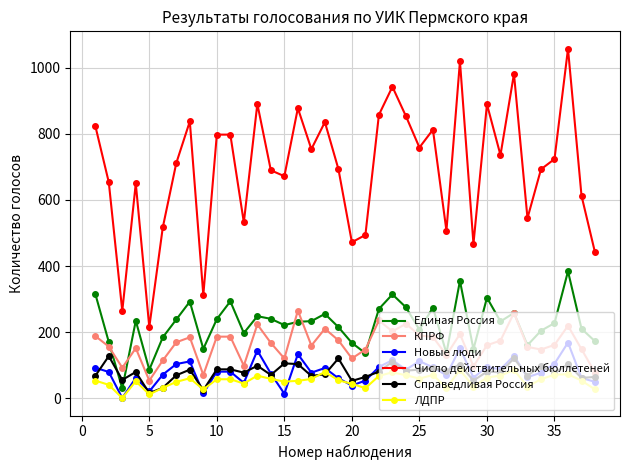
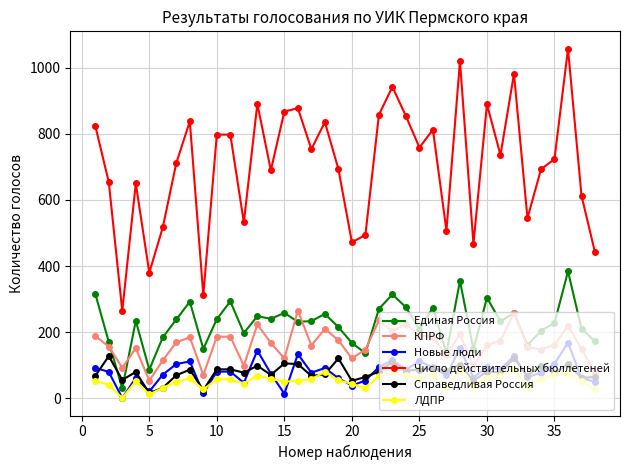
  {
    "Единая Россия": {
      "5": 90,
      "10": 240,
-     "15": 220,
+     "15": 260,
      "20": 170,
      "30": 300
    },
    "КПРФ": {
      "5": 50,
      "10": 190,
      "15": 120,
      "20": 120
    },
    "Новые люди": {
      "15": 10
    },
    "Число действительных бюллетеней": {
-     "5": 220,
+     "5": 380,
      "10": 800,
-     "15": 670,
+     "15": 870,
      "20": 470,
      "25": 760,
      "30": 890,
      "35": 720
    },
    "Справедливая Россия": {
      "15": 110,
      "20": 50
    },
    "ЛДПР": {
      "10": 60,
      "15": 50
    }
  }
